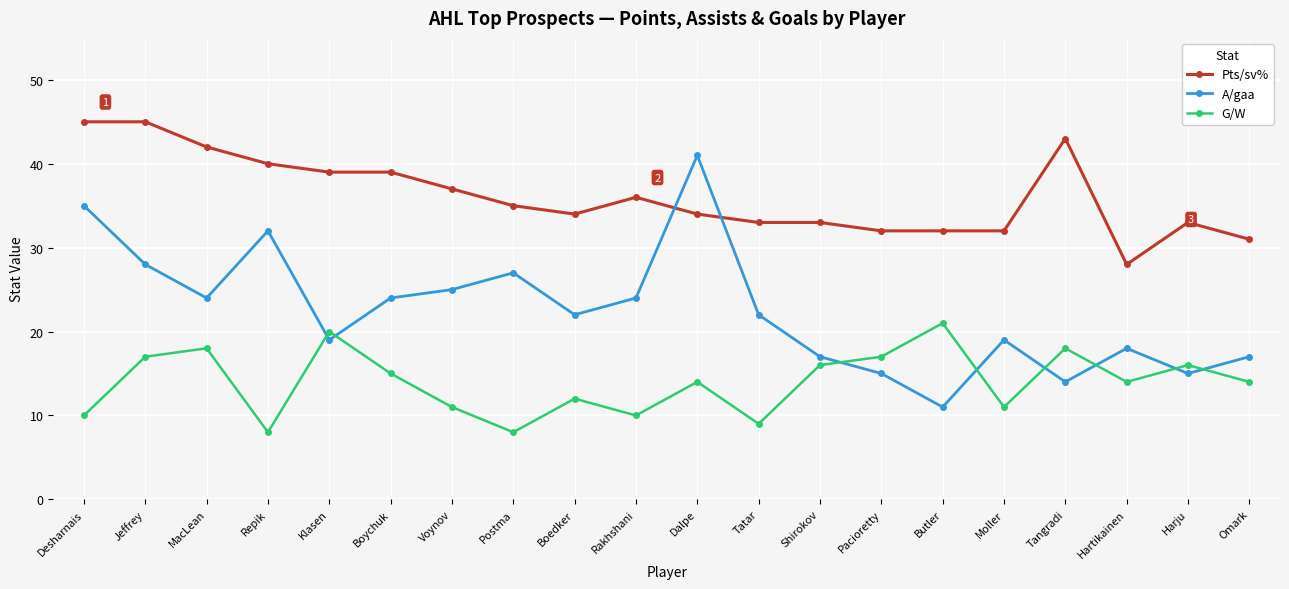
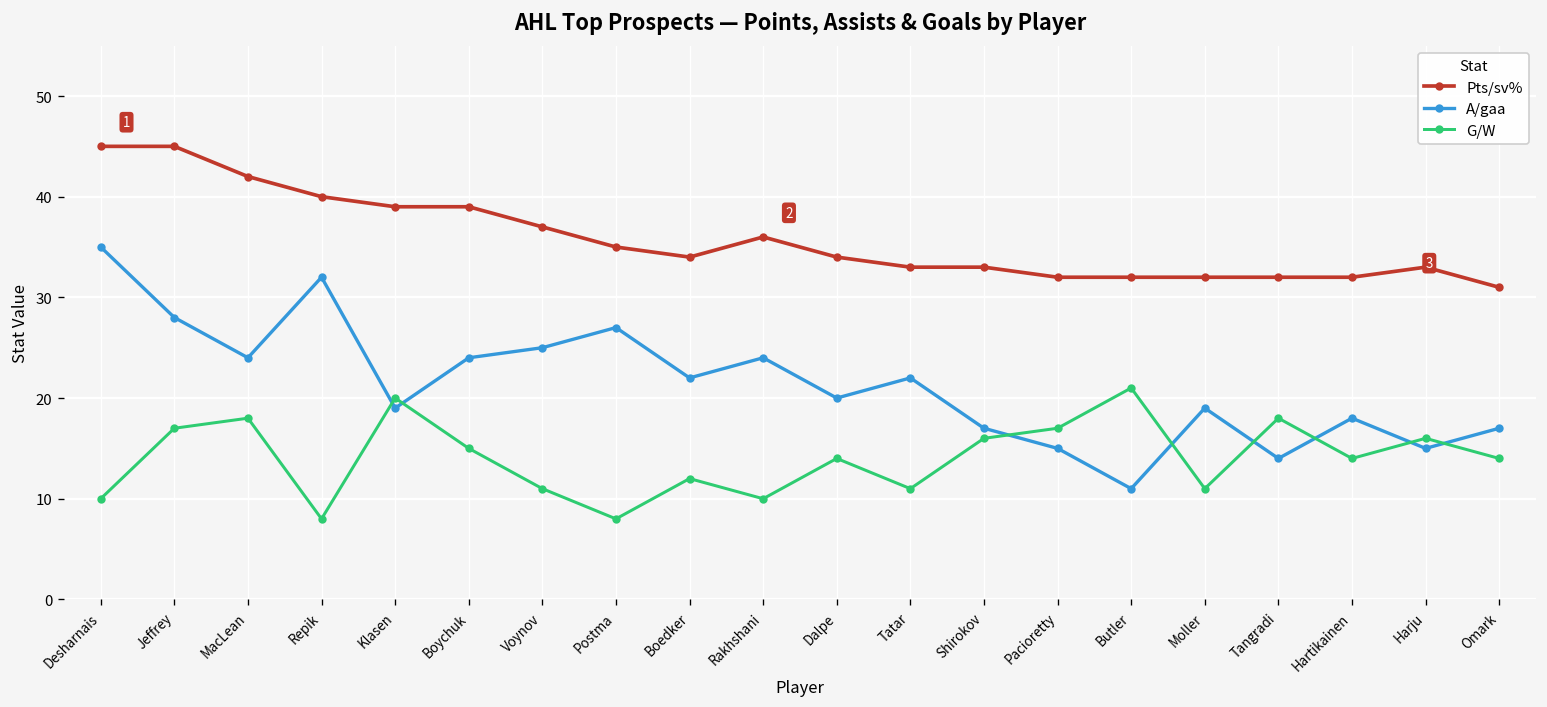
  {
    "Pts/sv%": {
      "Jeffrey": 45,
      "MacLean": 42,
      "Repik": 40,
      "Klasen": 39,
      "Boychuk": 39,
      "Voynov": 37,
      "Postma": 35,
      "Boedker": 34,
      "Dalpe": 34,
      "Tatar": 33,
      "Shirokov": 33,
      "Pacioretty": 32,
      "Butler": 32,
      "Moller": 32,
-     "Tangradi": 43,
-     "Hartikainen": 28,
+     "Tangradi": 32,
+     "Hartikainen": 32,
      "Omark": 31
    },
    "A/gaa": {
      "Desharnais": 35,
      "Jeffrey": 28,
      "MacLean": 24,
      "Repik": 32,
      "Klasen": 19,
      "Boychuk": 24,
      "Voynov": 25,
      "Postma": 27,
      "Boedker": 22,
      "Rakhshani": 24,
-     "Dalpe": 41,
+     "Dalpe": 20,
      "Tatar": 22,
      "Shirokov": 17,
      "Pacioretty": 15,
      "Butler": 11,
      "Moller": 19,
      "Tangradi": 14,
      "Hartikainen": 18,
      "Harju": 15,
      "Omark": 17
    },
    "G/W": {
      "Desharnais": 10,
      "Jeffrey": 17,
      "MacLean": 18,
      "Repik": 8,
      "Klasen": 20,
      "Boychuk": 15,
      "Voynov": 11,
      "Postma": 8,
      "Boedker": 12,
      "Rakhshani": 10,
      "Dalpe": 14,
-     "Tatar": 9,
+     "Tatar": 11,
      "Shirokov": 16,
      "Pacioretty": 17,
      "Butler": 21,
      "Moller": 11,
      "Tangradi": 18,
      "Hartikainen": 14,
      "Harju": 16,
      "Omark": 14
    }
  }
